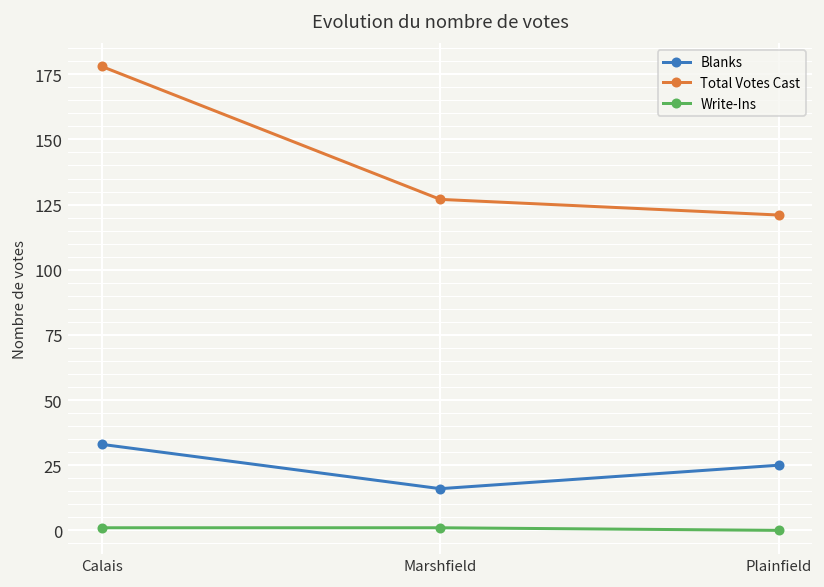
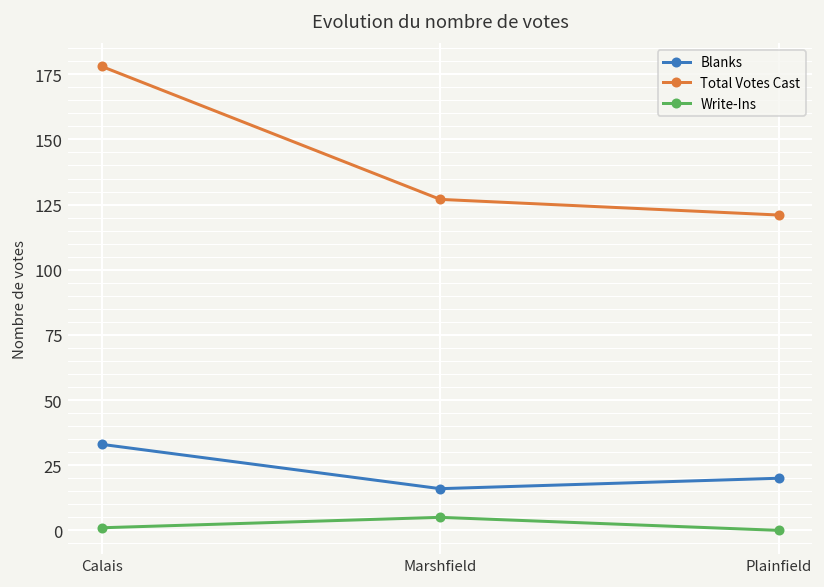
  {
    "Blanks": {
      "Calais": 33,
      "Marshfield": 16,
-     "Plainfield": 25
+     "Plainfield": 20
    },
    "Total Votes Cast": {
      "Calais": 178,
      "Marshfield": 127,
      "Plainfield": 121
    },
    "Write-Ins": {
      "Calais": 1,
-     "Marshfield": 1,
+     "Marshfield": 5,
      "Plainfield": 0
    }
  }
